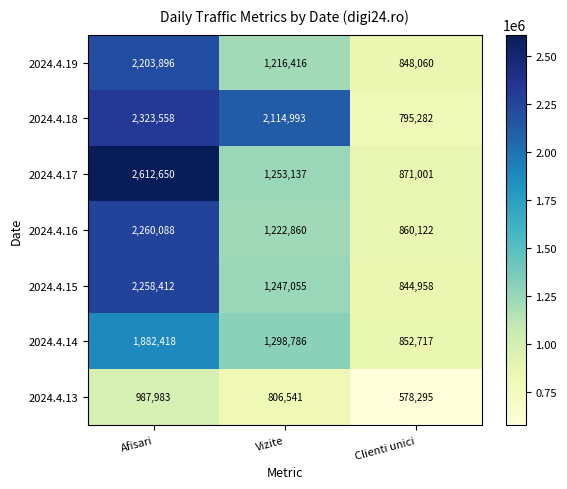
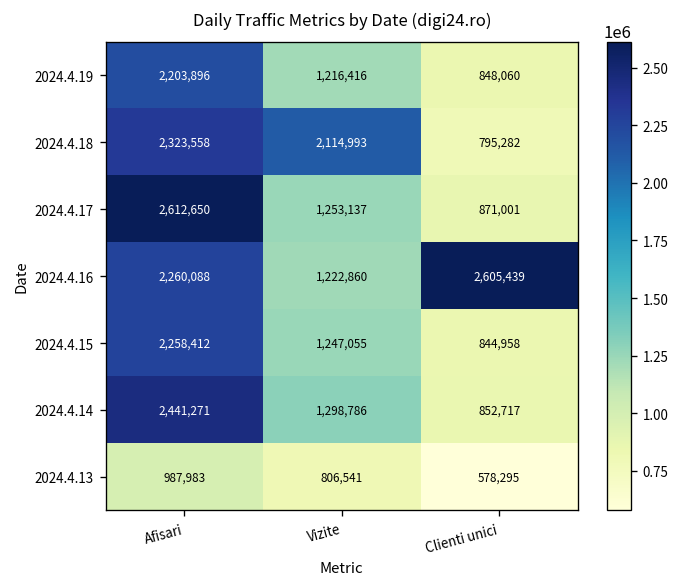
  {
    "2024.4.19": {
      "Afisari": "2,203,896",
      "Vizite": "1,216,416",
      "Clienti unici": "848,060"
    },
    "2024.4.18": {
      "Afisari": "2,323,558",
      "Vizite": "2,114,993",
      "Clienti unici": "795,282"
    },
    "2024.4.17": {
      "Afisari": "2,612,650",
      "Vizite": "1,253,137",
      "Clienti unici": "871,001"
    },
    "2024.4.16": {
      "Afisari": "2,260,088",
      "Vizite": "1,222,860",
-     "Clienti unici": "860,122"
+     "Clienti unici": "2,605,439"
    },
    "2024.4.15": {
      "Afisari": "2,258,412",
      "Vizite": "1,247,055",
      "Clienti unici": "844,958"
    },
    "2024.4.14": {
-     "Afisari": "1,882,418",
+     "Afisari": "2,441,271",
      "Vizite": "1,298,786",
      "Clienti unici": "852,717"
    },
    "2024.4.13": {
      "Afisari": "987,983",
      "Vizite": "806,541",
      "Clienti unici": "578,295"
    }
  }
